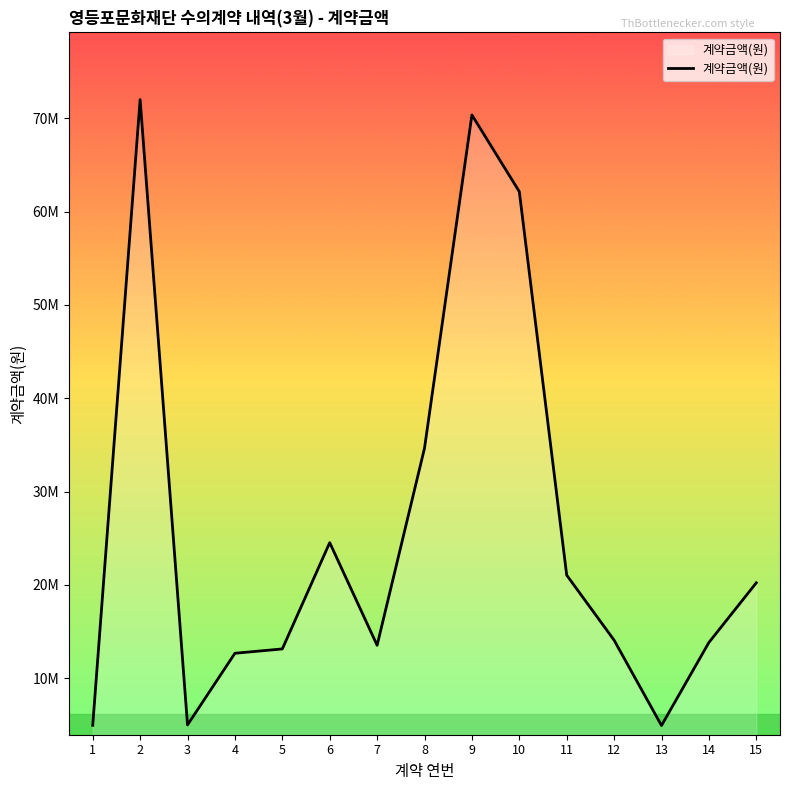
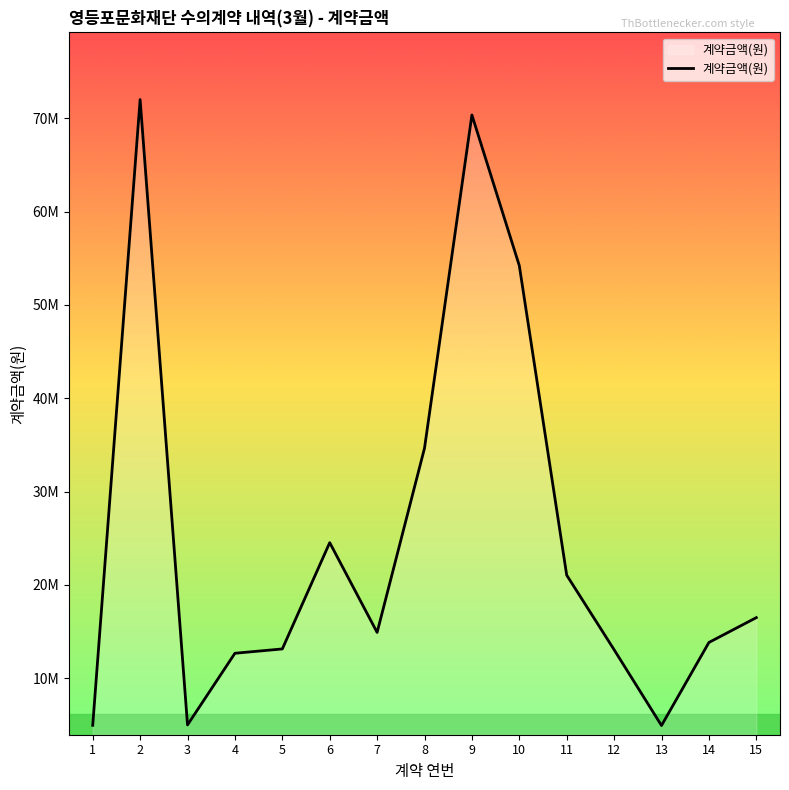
  {
    "2": 72000000,
    "4": 13000000,
    "5": 13000000,
    "6": 25000000,
-   "7": 14000000,
+   "7": 15000000,
    "8": 35000000,
    "9": 70000000,
-   "10": 62000000,
+   "10": 54000000,
    "11": 21000000,
-   "12": 14000000,
+   "12": 13000000,
    "14": 14000000,
-   "15": 20000000
+   "15": 16000000
  }
